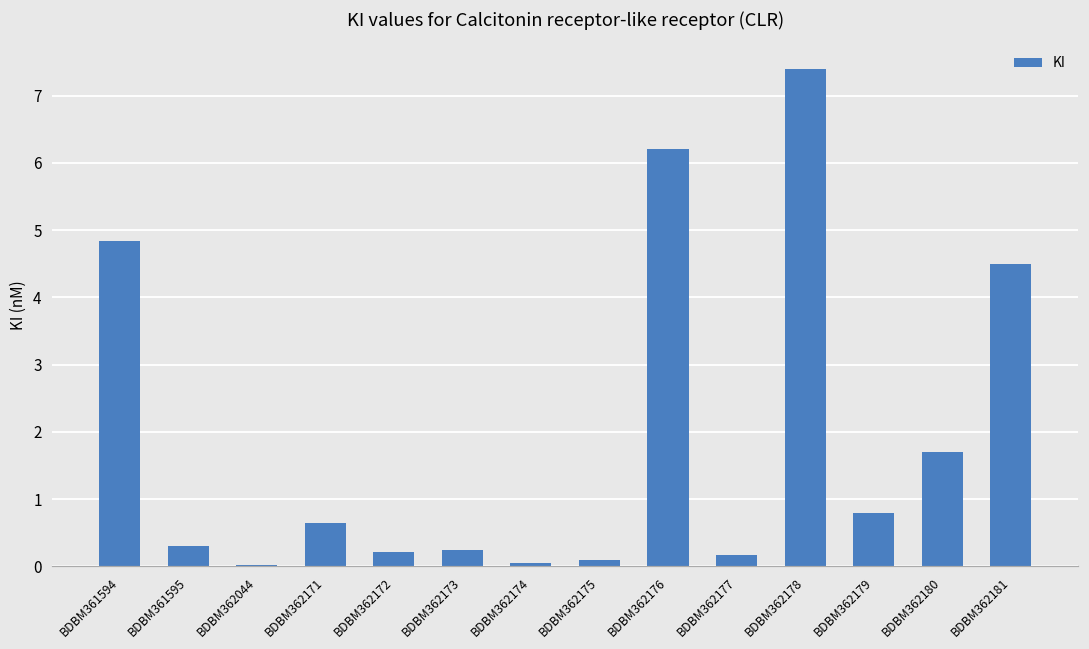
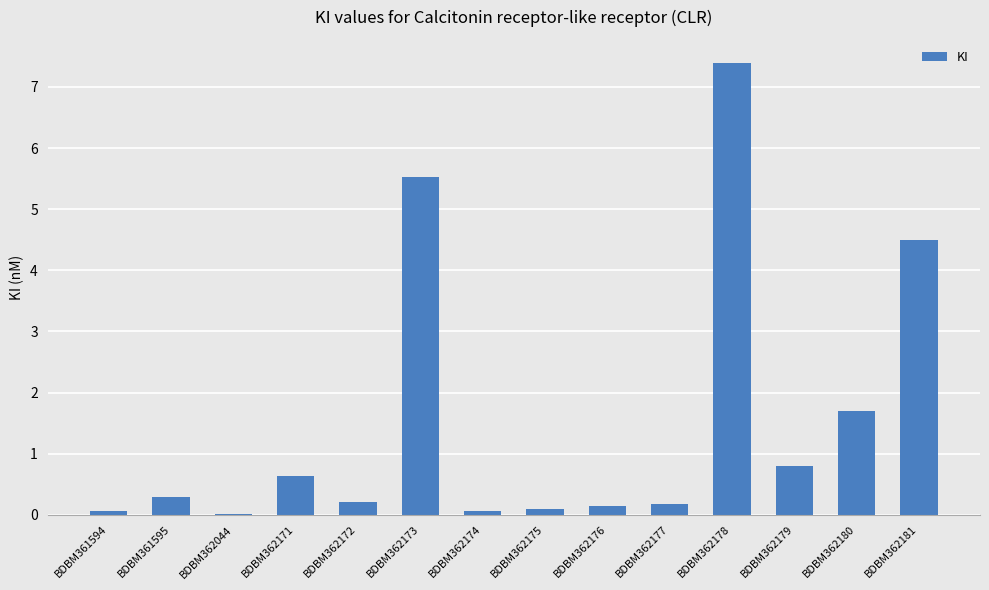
  {
-   "BDBM361594": 4.8,
+   "BDBM361594": 0.1,
    "BDBM361595": 0.3,
    "BDBM362171": 0.6,
    "BDBM362172": 0.2,
-   "BDBM362173": 0.3,
+   "BDBM362173": 5.5,
    "BDBM362174": 0.1,
    "BDBM362175": 0.1,
-   "BDBM362176": 6.2,
+   "BDBM362176": 0.1,
    "BDBM362177": 0.2,
    "BDBM362178": 7.4,
    "BDBM362179": 0.8,
    "BDBM362180": 1.7,
    "BDBM362181": 4.5
  }
